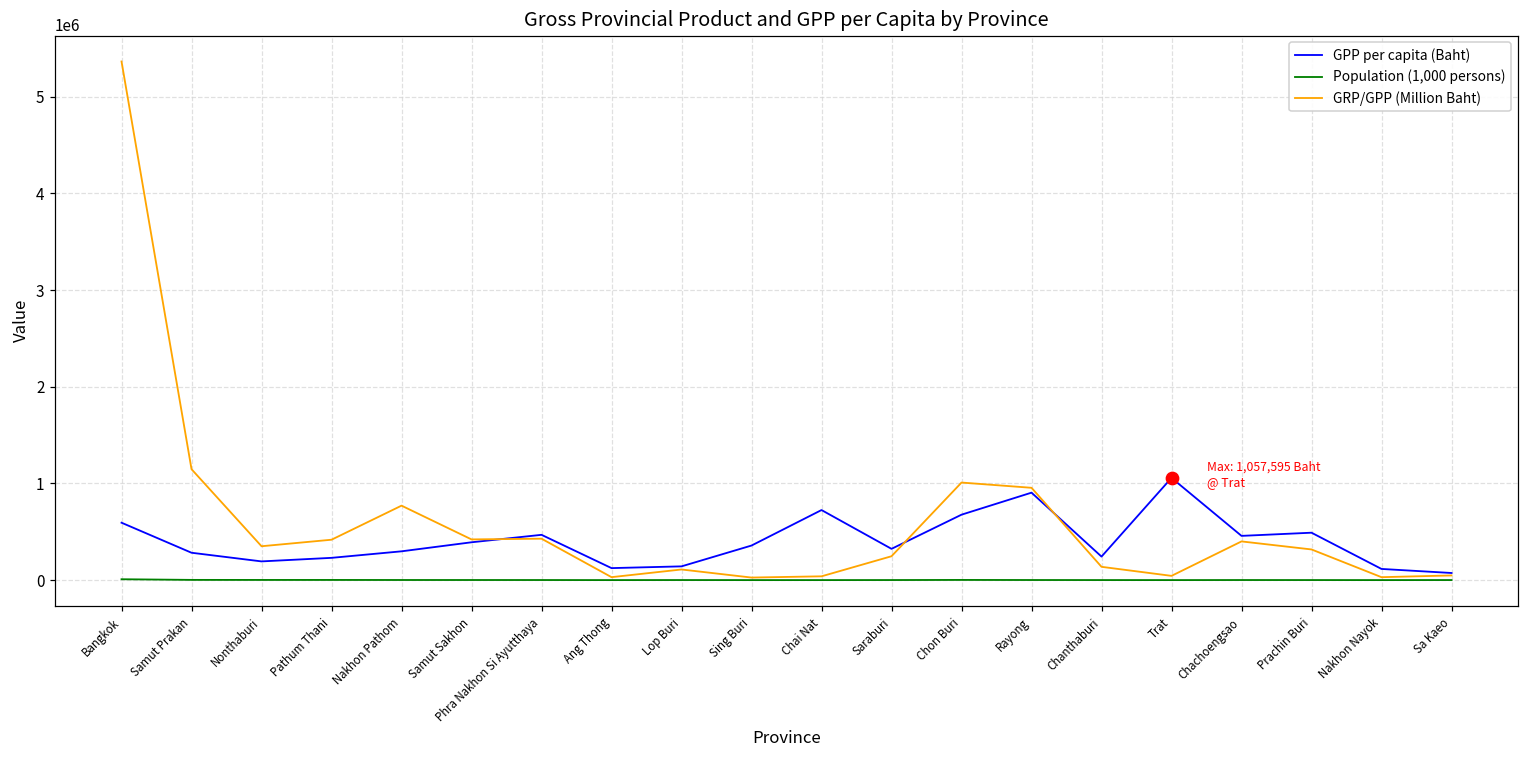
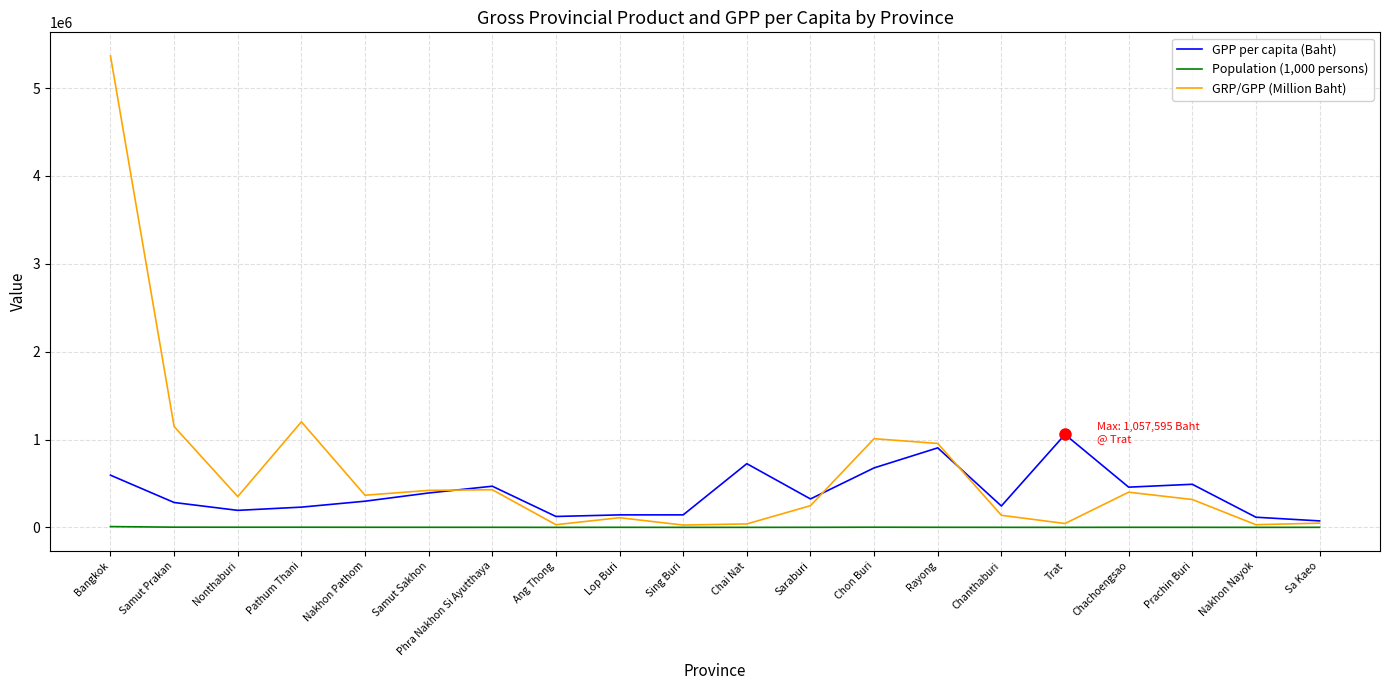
  {
    "GPP per capita (Baht)": {
      "Bangkok": 600000,
      "Samut Prakan": 300000,
      "Nonthaburi": 200000,
      "Pathum Thani": 200000,
      "Nakhon Pathom": 300000,
      "Samut Sakhon": 400000,
      "Phra Nakhon Si Ayutthaya": 500000,
      "Ang Thong": 100000,
      "Lop Buri": 100000,
-     "Sing Buri": 400000,
+     "Sing Buri": 100000,
      "Chai Nat": 700000,
      "Saraburi": 300000,
      "Chon Buri": 700000,
      "Rayong": 900000,
      "Chanthaburi": 200000,
      "Chachoengsao": 500000,
      "Prachin Buri": 500000,
      "Nakhon Nayok": 100000
    },
    "Population (1,000 persons)": {
      "Bangkok": 0,
      "Samut Prakan": 0,
      "Nonthaburi": 0,
      "Pathum Thani": 0,
      "Nakhon Pathom": 0,
      "Samut Sakhon": 0,
      "Phra Nakhon Si Ayutthaya": 0,
      "Ang Thong": 0,
      "Lop Buri": 0,
      "Chai Nat": 0,
      "Saraburi": 0,
      "Chon Buri": 0,
      "Rayong": 0,
      "Chanthaburi": 0,
      "Trat": 0,
      "Chachoengsao": 0,
      "Prachin Buri": 0,
      "Nakhon Nayok": 0,
      "Sa Kaeo": 0
    },
    "GRP/GPP (Million Baht)": {
      "Bangkok": 5400000,
      "Samut Prakan": 1100000,
      "Nonthaburi": 400000,
-     "Pathum Thani": 400000,
-     "Nakhon Pathom": 800000,
+     "Pathum Thani": 1200000,
+     "Nakhon Pathom": 400000,
      "Samut Sakhon": 400000,
      "Phra Nakhon Si Ayutthaya": 400000,
      "Ang Thong": 0,
      "Lop Buri": 100000,
      "Chai Nat": 0,
      "Saraburi": 200000,
      "Chon Buri": 1000000,
      "Rayong": 1000000,
      "Chanthaburi": 100000,
      "Trat": 0,
      "Chachoengsao": 400000,
      "Prachin Buri": 300000,
      "Nakhon Nayok": 0
    }
  }
